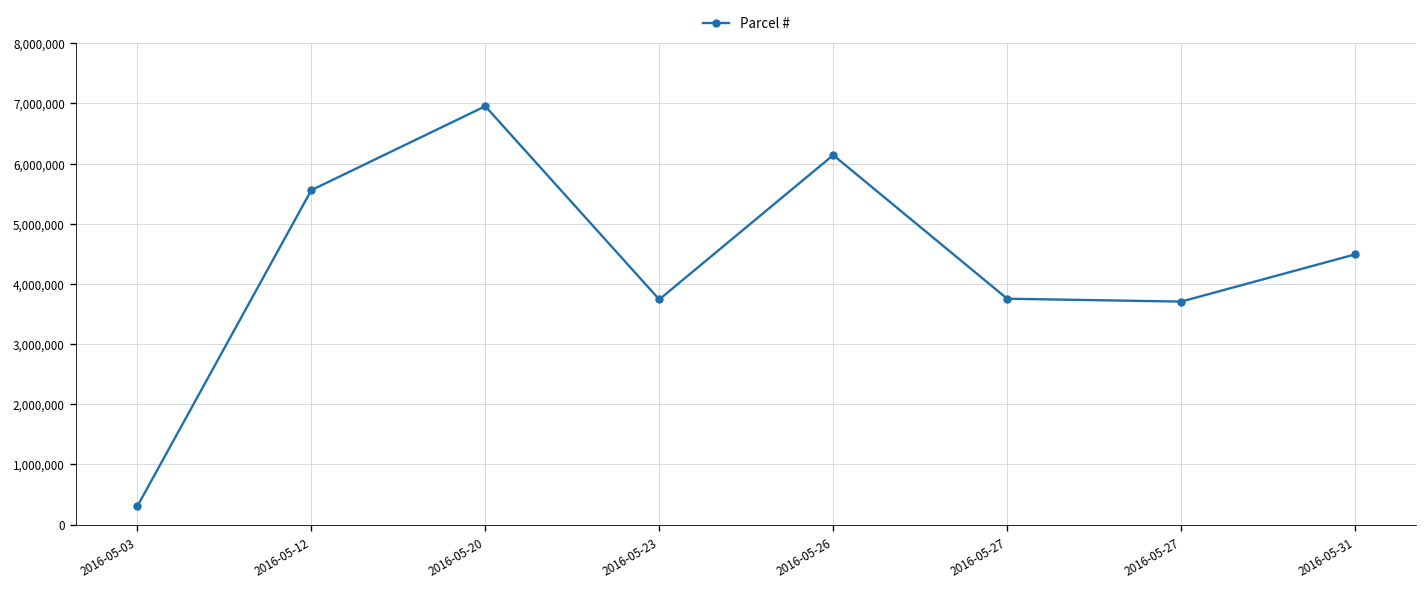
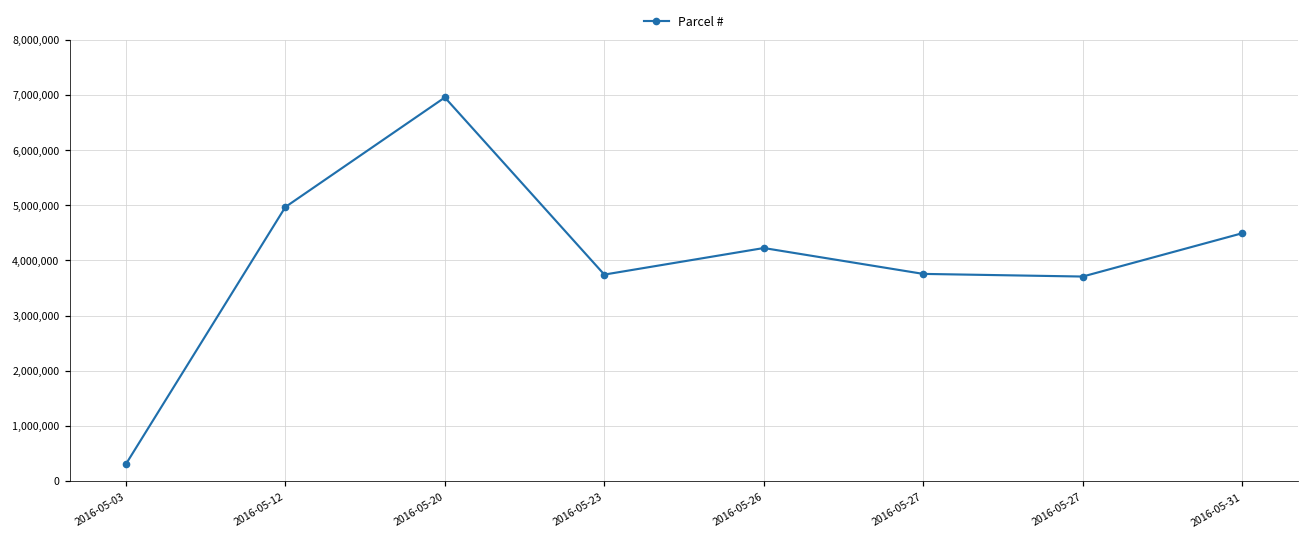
  {
    "2016-05-03": "300,000",
-   "2016-05-12": "5,600,000",
+   "2016-05-12": "5,000,000",
    "2016-05-20": "7,000,000",
    "2016-05-23": "3,700,000",
-   "2016-05-26": "6,100,000",
+   "2016-05-26": "4,200,000",
    "2016-05-31": "4,500,000"
  }
